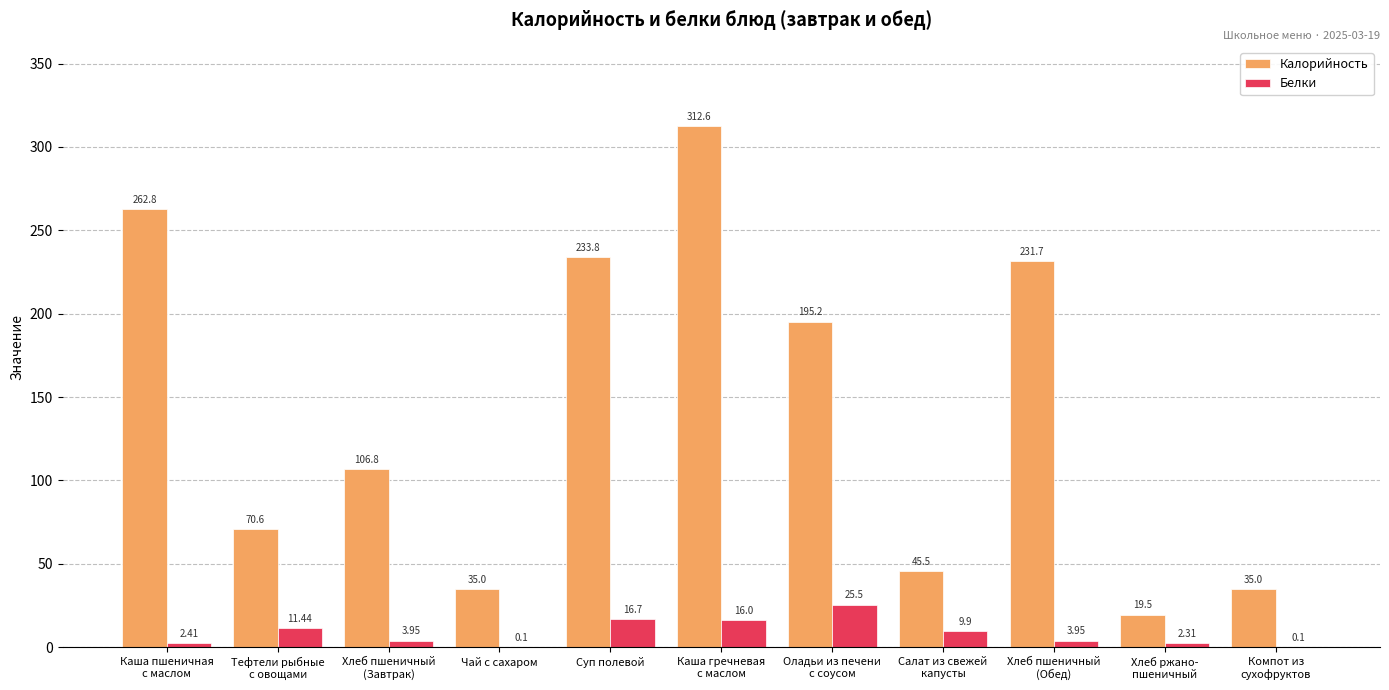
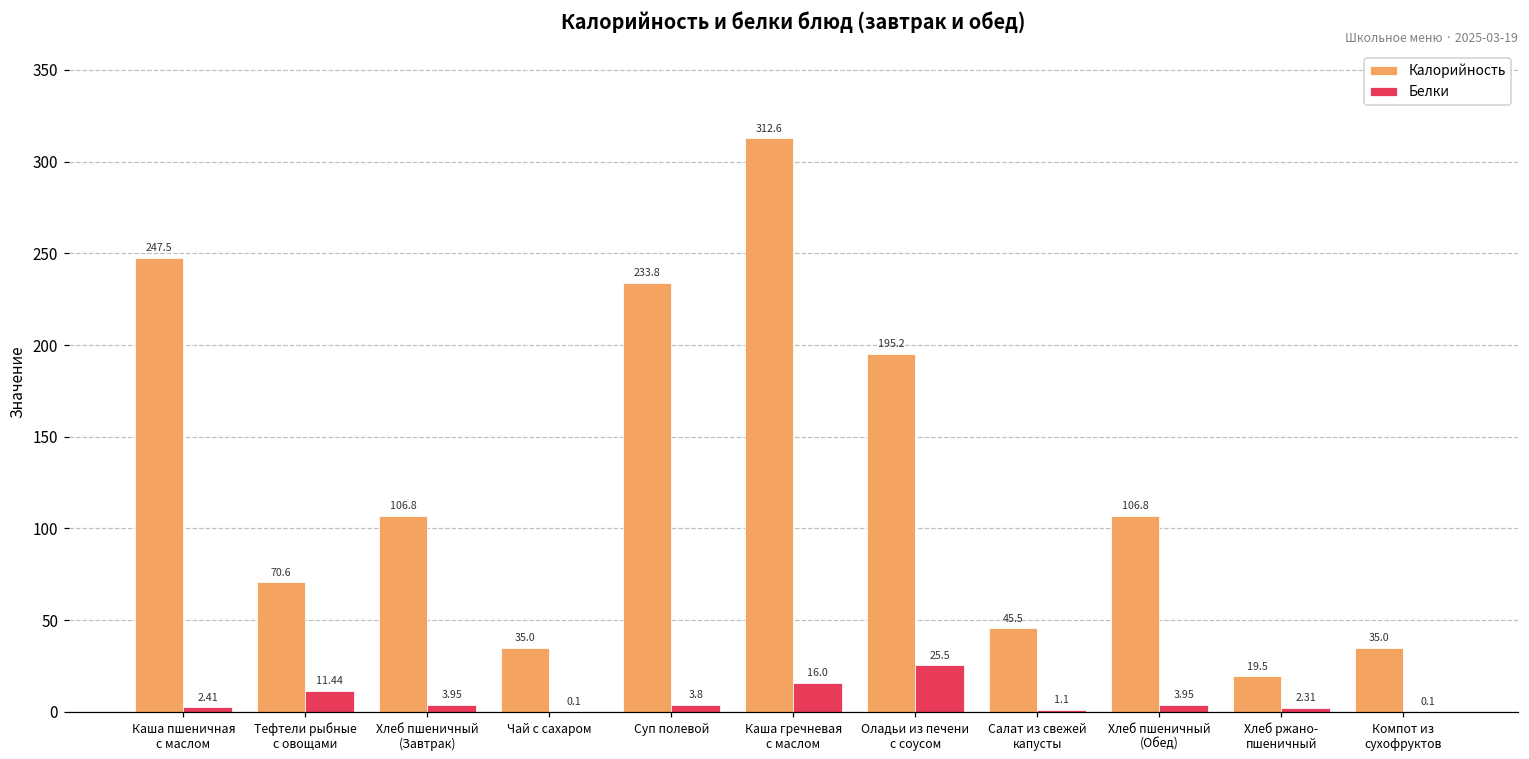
  {
    "Калорийность": {
-     "Каша пшеничная с маслом": 262.8,
+     "Каша пшеничная с маслом": 247.5,
      "Тефтели рыбные с овощами": 70.6,
      "Хлеб пшеничный (Завтрак)": 106.8,
      "Чай с сахаром": 35.0,
      "Суп полевой": 233.8,
      "Каша гречневая с маслом": 312.6,
      "Оладьи из печени с соусом": 195.2,
      "Салат из свежей капусты": 45.5,
-     "Хлеб пшеничный (Обед)": 231.7,
+     "Хлеб пшеничный (Обед)": 106.8,
      "Хлеб ржано- пшеничный": 19.5,
      "Компот из сухофруктов": 35.0
    },
    "Белки": {
      "Каша пшеничная с маслом": 2.41,
      "Тефтели рыбные с овощами": 11.44,
      "Хлеб пшеничный (Завтрак)": 3.95,
      "Чай с сахаром": 0.1,
-     "Суп полевой": 16.7,
+     "Суп полевой": 3.8,
      "Каша гречневая с маслом": 16.0,
      "Оладьи из печени с соусом": 25.5,
-     "Салат из свежей капусты": 9.9,
+     "Салат из свежей капусты": 1.1,
      "Хлеб пшеничный (Обед)": 3.95,
      "Хлеб ржано- пшеничный": 2.31,
      "Компот из сухофруктов": 0.1
    }
  }
